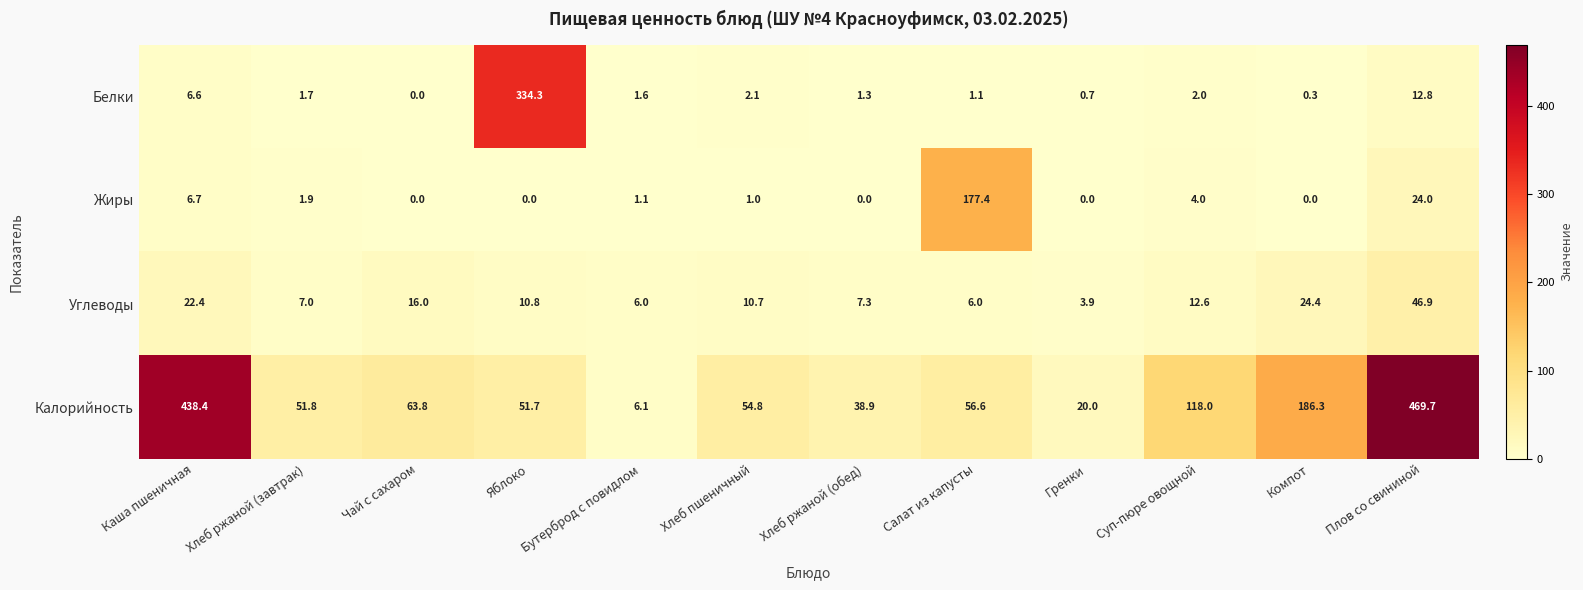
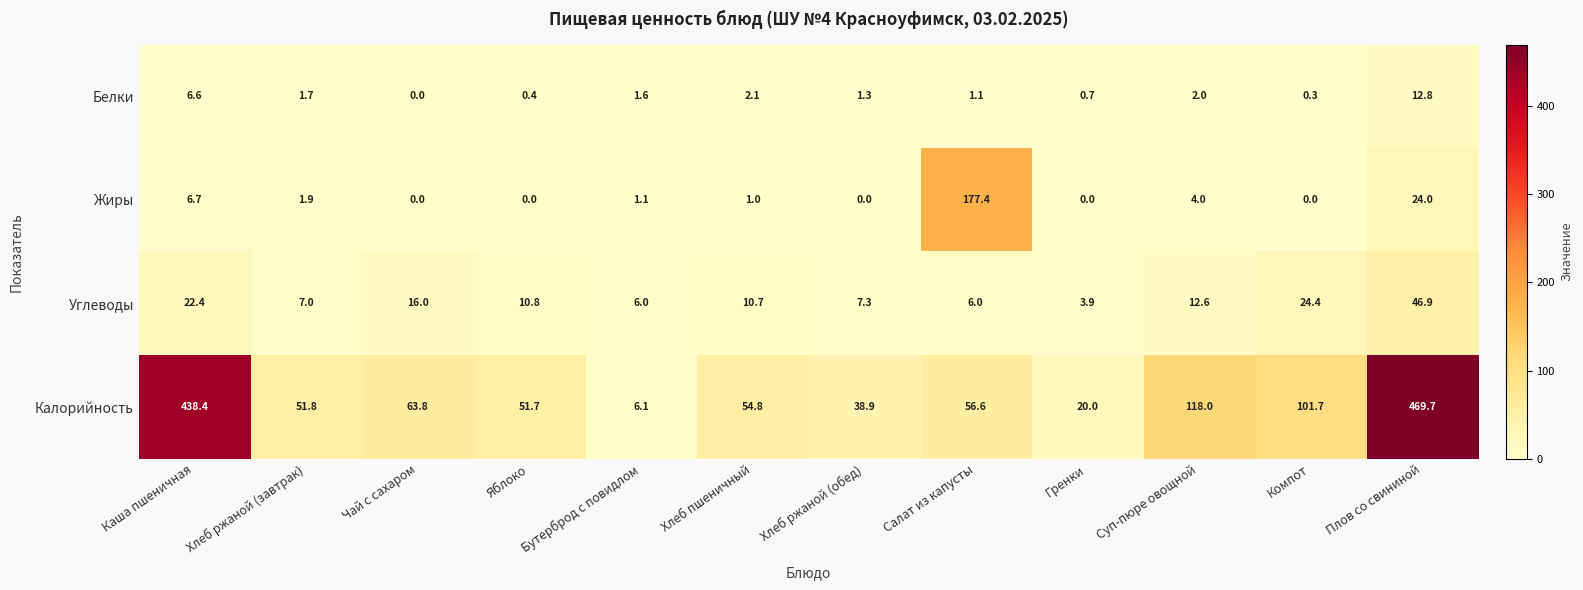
  {
    "Белки": {
      "Каша пшеничная": 6.6,
      "Хлеб ржаной (завтрак)": 1.7,
      "Чай с сахаром": 0.0,
-     "Яблоко": 334.3,
+     "Яблоко": 0.4,
      "Бутерброд с повидлом": 1.6,
      "Хлеб пшеничный": 2.1,
      "Хлеб ржаной (обед)": 1.3,
      "Салат из капусты": 1.1,
      "Гренки": 0.7,
      "Суп-пюре овощной": 2.0,
      "Компот": 0.3,
      "Плов со свининой": 12.8
    },
    "Жиры": {
      "Каша пшеничная": 6.7,
      "Хлеб ржаной (завтрак)": 1.9,
      "Чай с сахаром": 0.0,
      "Яблоко": 0.0,
      "Бутерброд с повидлом": 1.1,
      "Хлеб пшеничный": 1.0,
      "Хлеб ржаной (обед)": 0.0,
      "Салат из капусты": 177.4,
      "Гренки": 0.0,
      "Суп-пюре овощной": 4.0,
      "Компот": 0.0,
      "Плов со свининой": 24.0
    },
    "Углеводы": {
      "Каша пшеничная": 22.4,
      "Хлеб ржаной (завтрак)": 7.0,
      "Чай с сахаром": 16.0,
      "Яблоко": 10.8,
      "Бутерброд с повидлом": 6.0,
      "Хлеб пшеничный": 10.7,
      "Хлеб ржаной (обед)": 7.3,
      "Салат из капусты": 6.0,
      "Гренки": 3.9,
      "Суп-пюре овощной": 12.6,
      "Компот": 24.4,
      "Плов со свининой": 46.9
    },
    "Калорийность": {
      "Каша пшеничная": 438.4,
      "Хлеб ржаной (завтрак)": 51.8,
      "Чай с сахаром": 63.8,
      "Яблоко": 51.7,
      "Бутерброд с повидлом": 6.1,
      "Хлеб пшеничный": 54.8,
      "Хлеб ржаной (обед)": 38.9,
      "Салат из капусты": 56.6,
      "Гренки": 20.0,
      "Суп-пюре овощной": 118.0,
-     "Компот": 186.3,
+     "Компот": 101.7,
      "Плов со свининой": 469.7
    }
  }
